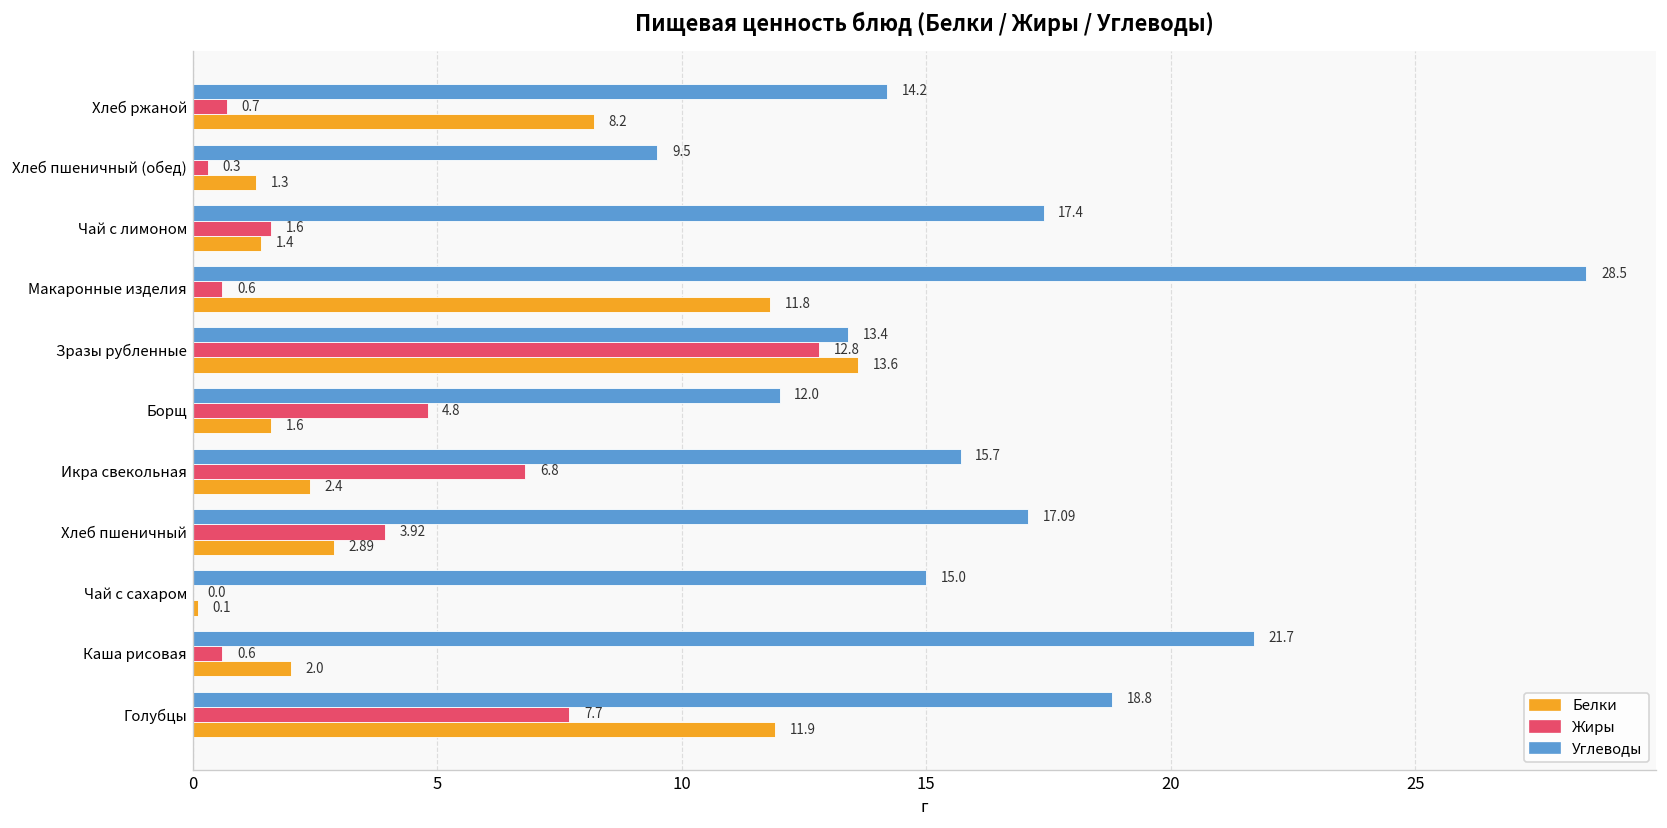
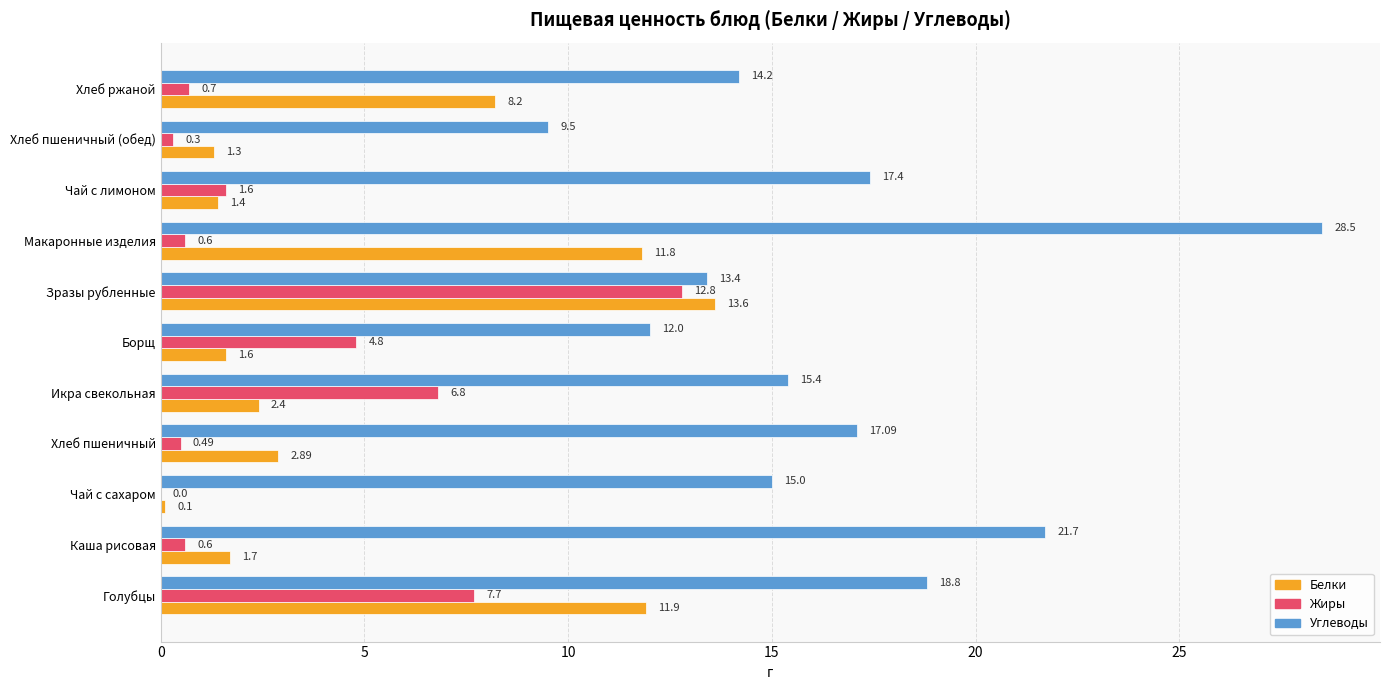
  {
    "Белки": {
      "Хлеб ржаной": 8.2,
      "Хлеб пшеничный (обед)": 1.3,
      "Чай с лимоном": 1.4,
      "Макаронные изделия": 11.8,
      "Зразы рубленные": 13.6,
      "Борщ": 1.6,
      "Икра свекольная": 2.4,
      "Хлеб пшеничный": 2.89,
      "Чай с сахаром": 0.1,
-     "Каша рисовая": 2.0,
+     "Каша рисовая": 1.7,
      "Голубцы": 11.9
    },
    "Жиры": {
      "Хлеб ржаной": 0.7,
      "Хлеб пшеничный (обед)": 0.3,
      "Чай с лимоном": 1.6,
      "Макаронные изделия": 0.6,
      "Зразы рубленные": 12.8,
      "Борщ": 4.8,
      "Икра свекольная": 6.8,
-     "Хлеб пшеничный": 3.92,
+     "Хлеб пшеничный": 0.49,
      "Чай с сахаром": 0.0,
      "Каша рисовая": 0.6,
      "Голубцы": 7.7
    },
    "Углеводы": {
      "Хлеб ржаной": 14.2,
      "Хлеб пшеничный (обед)": 9.5,
      "Чай с лимоном": 17.4,
      "Макаронные изделия": 28.5,
      "Зразы рубленные": 13.4,
      "Борщ": 12.0,
-     "Икра свекольная": 15.7,
+     "Икра свекольная": 15.4,
      "Хлеб пшеничный": 17.09,
      "Чай с сахаром": 15.0,
      "Каша рисовая": 21.7,
      "Голубцы": 18.8
    }
  }
